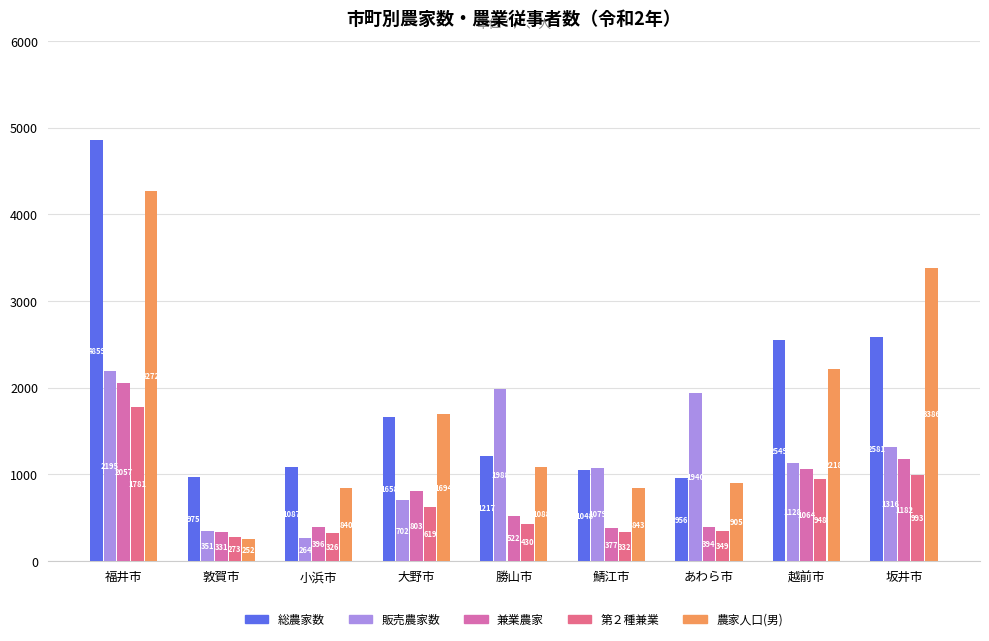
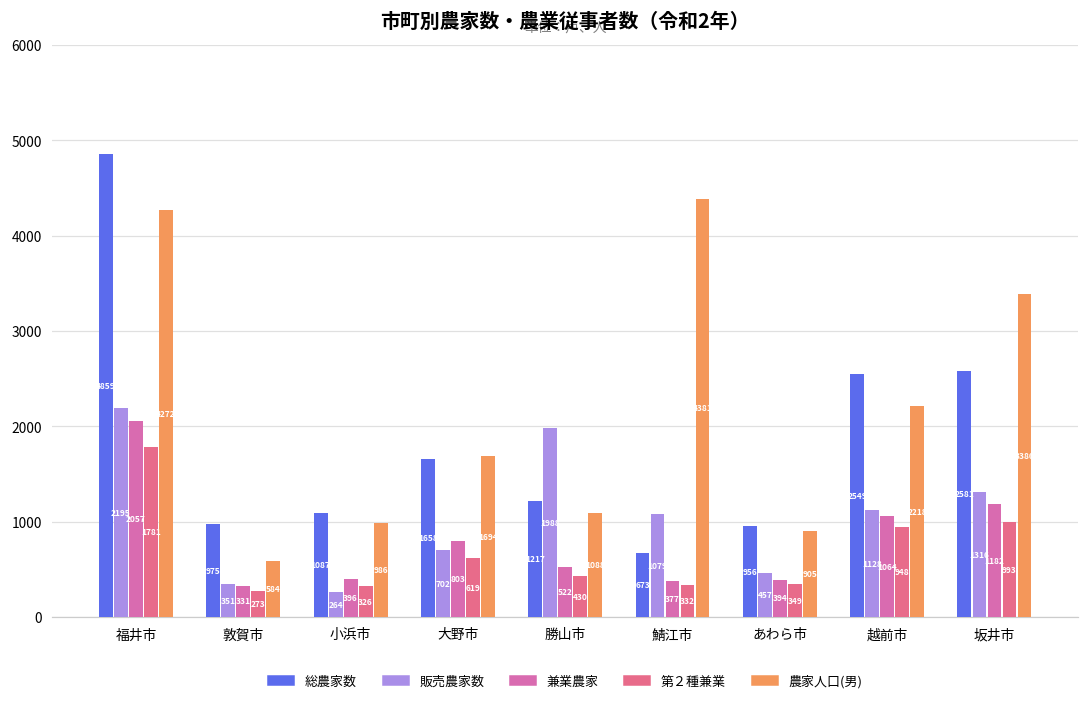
  {
    "総農家数": {
      "福井市": 4859,
      "敦賀市": 975,
      "小浜市": 1087,
      "大野市": 1658,
      "勝山市": 1217,
-     "鯖江市": 1048,
+     "鯖江市": 673,
      "あわら市": 956,
      "越前市": 2549,
      "坂井市": 2581
    },
    "販売農家数": {
      "福井市": 2195,
      "敦賀市": 351,
      "小浜市": 264,
      "大野市": 702,
      "勝山市": 1988,
-     "あわら市": 1940,
+     "あわら市": 457,
      "坂井市": 1316
    },
    "農家人口(男)": {
      "福井市": 4272,
-     "敦賀市": 252,
-     "小浜市": 840,
+     "敦賀市": 584,
+     "小浜市": 986,
      "大野市": 1694,
      "勝山市": 1088,
-     "鯖江市": 843,
+     "鯖江市": 4381,
      "あわら市": 905,
      "越前市": 2218,
      "坂井市": 3386
    }
  }
